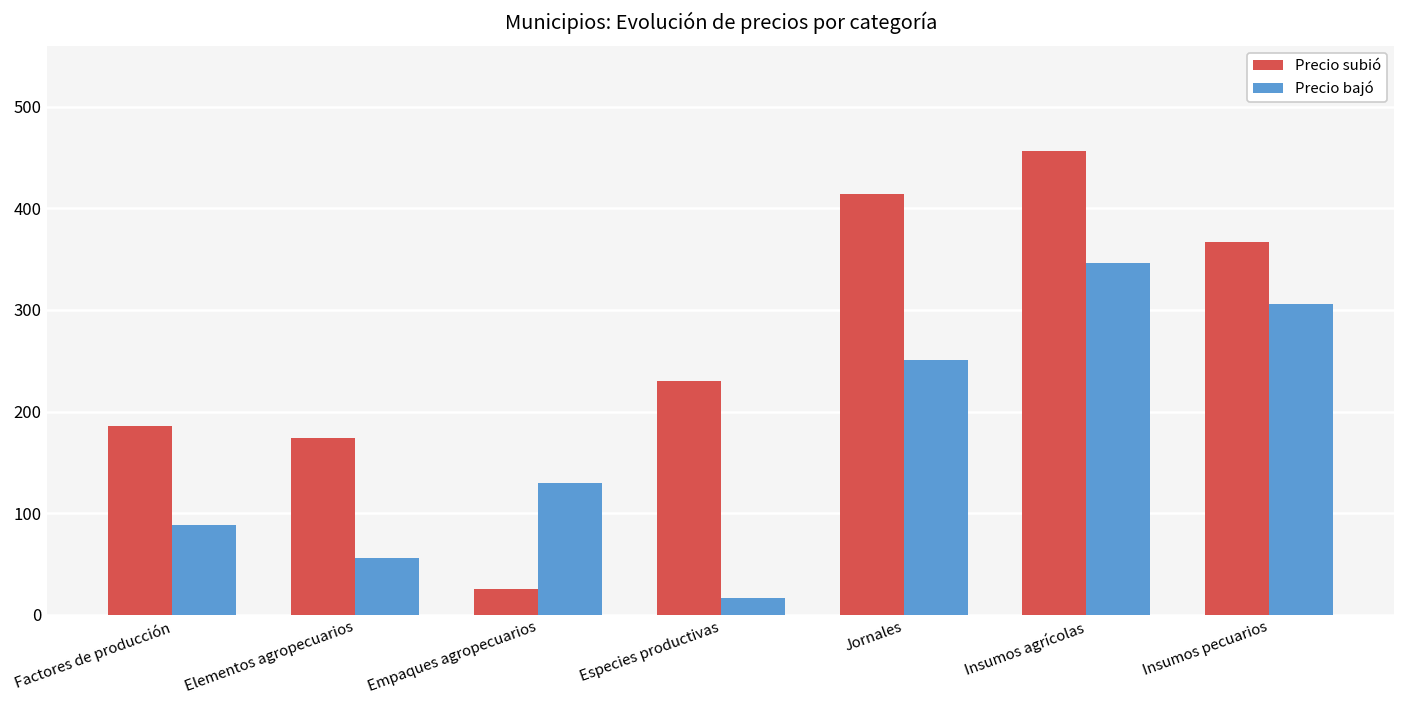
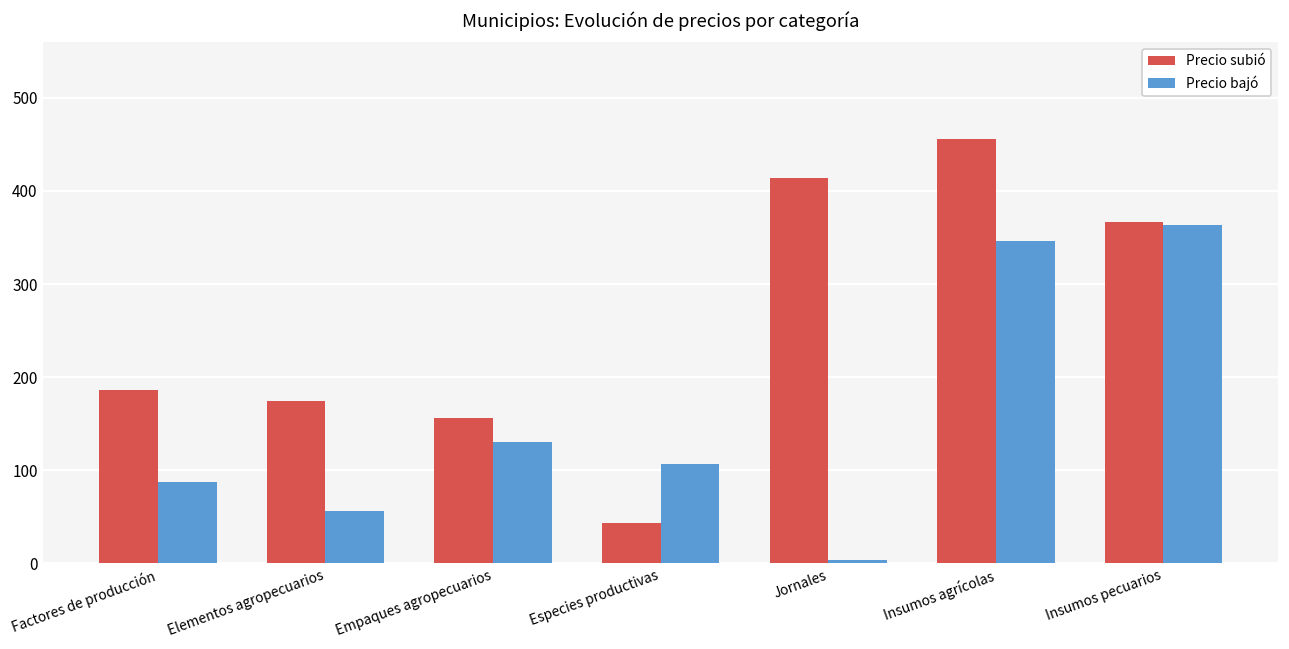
  {
    "Precio subió": {
      "Factores de producción": 190,
      "Elementos agropecuarios": 170,
-     "Empaques agropecuarios": 30,
-     "Especies productivas": 230,
+     "Empaques agropecuarios": 160,
+     "Especies productivas": 40,
      "Jornales": 410,
      "Insumos agrícolas": 460,
      "Insumos pecuarios": 370
    },
    "Precio bajó": {
      "Factores de producción": 90,
      "Elementos agropecuarios": 60,
      "Empaques agropecuarios": 130,
-     "Especies productivas": 20,
-     "Jornales": 250,
+     "Especies productivas": 110,
+     "Jornales": 0,
      "Insumos agrícolas": 350,
-     "Insumos pecuarios": 310
+     "Insumos pecuarios": 360
    }
  }
